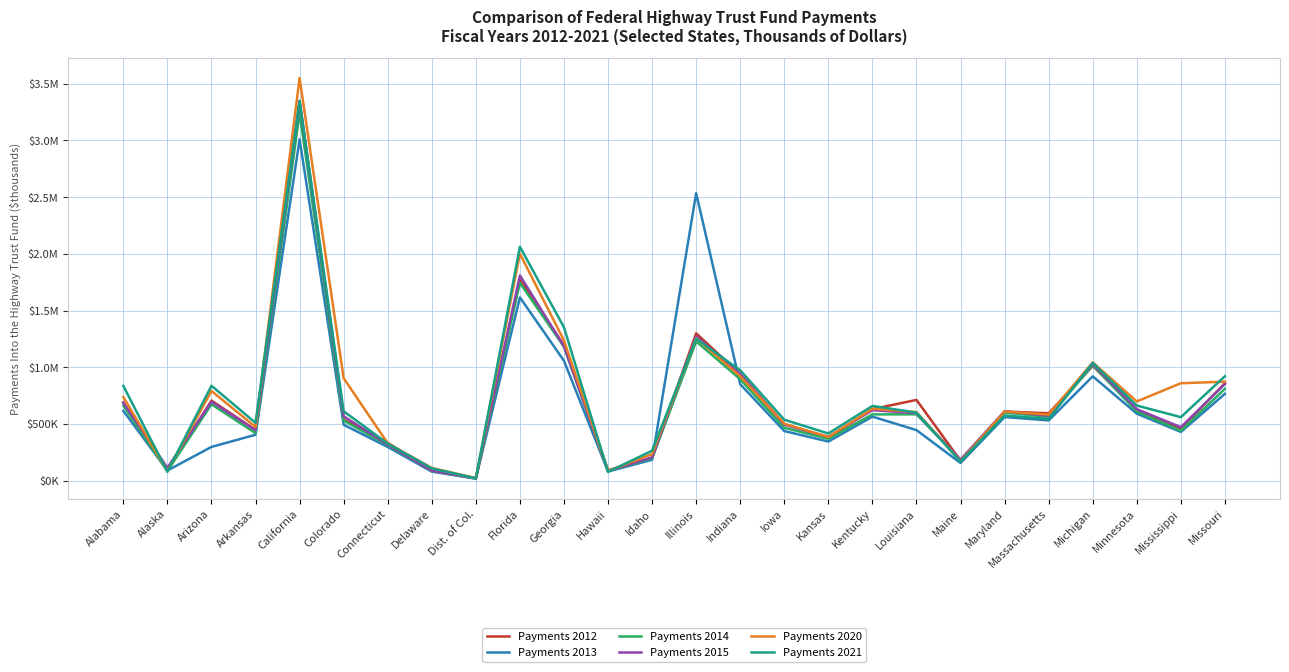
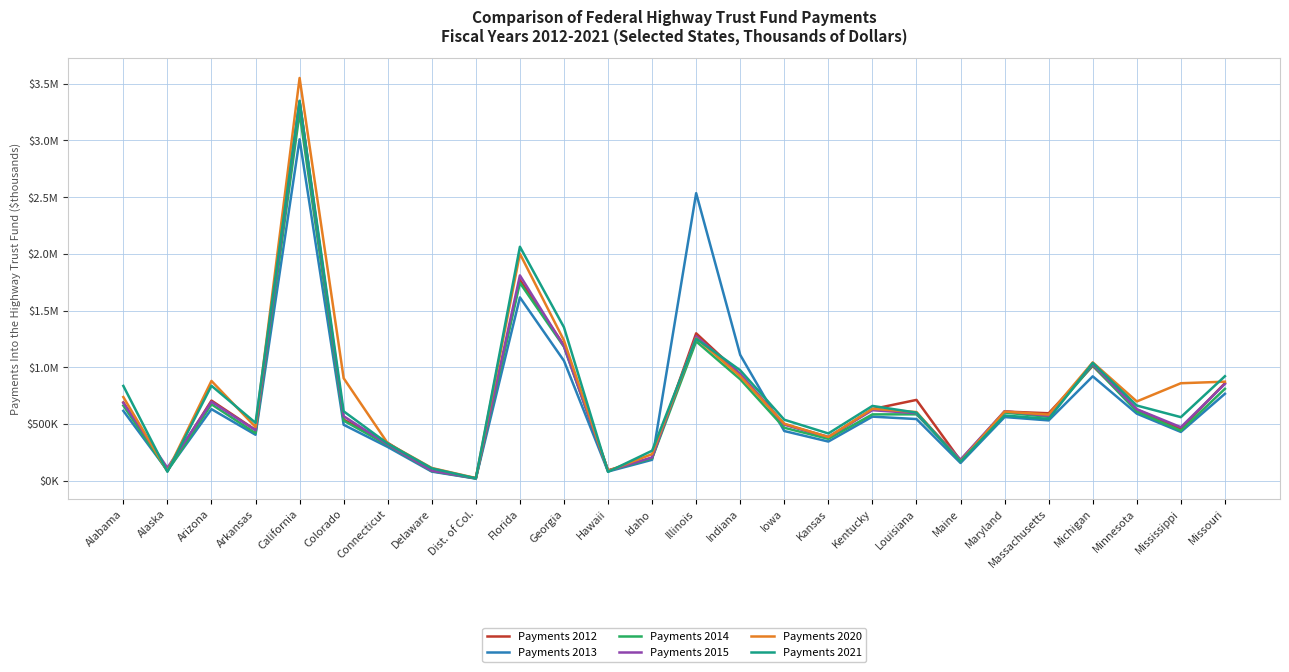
  {
    "Payments 2012": {
      "Florida": "$1770000",
      "Illinois": "$1300000",
      "Louisiana": "$710000"
    },
    "Payments 2013": {
      "Alabama": "$620000",
-     "Arizona": "$300000",
+     "Arizona": "$630000",
      "California": "$3010000",
      "Colorado": "$490000",
      "Florida": "$1620000",
      "Georgia": "$1060000",
      "Illinois": "$2540000",
-     "Indiana": "$850000",
+     "Indiana": "$1110000",
      "Iowa": "$440000",
      "Kansas": "$350000",
-     "Louisiana": "$450000",
+     "Louisiana": "$540000",
      "Michigan": "$920000",
      "Missouri": "$770000"
    },
    "Payments 2015": {
      "Colorado": "$570000",
      "Florida": "$1810000"
    },
    "Payments 2020": {
      "Alabama": "$740000",
-     "Arizona": "$790000",
+     "Arizona": "$880000",
      "Arkansas": "$470000",
      "California": "$3550000",
      "Colorado": "$900000",
      "Florida": "$2000000",
      "Georgia": "$1240000",
      "Idaho": "$240000",
      "Minnesota": "$700000",
      "Mississippi": "$860000"
    }
  }
